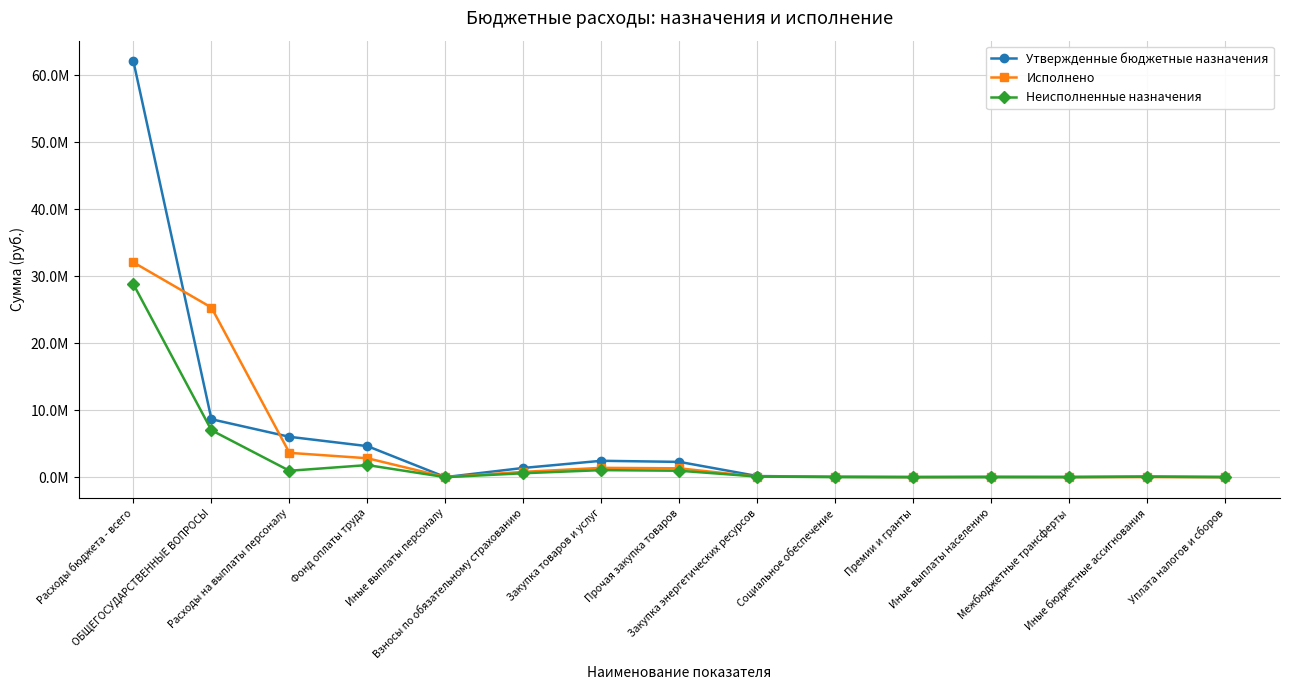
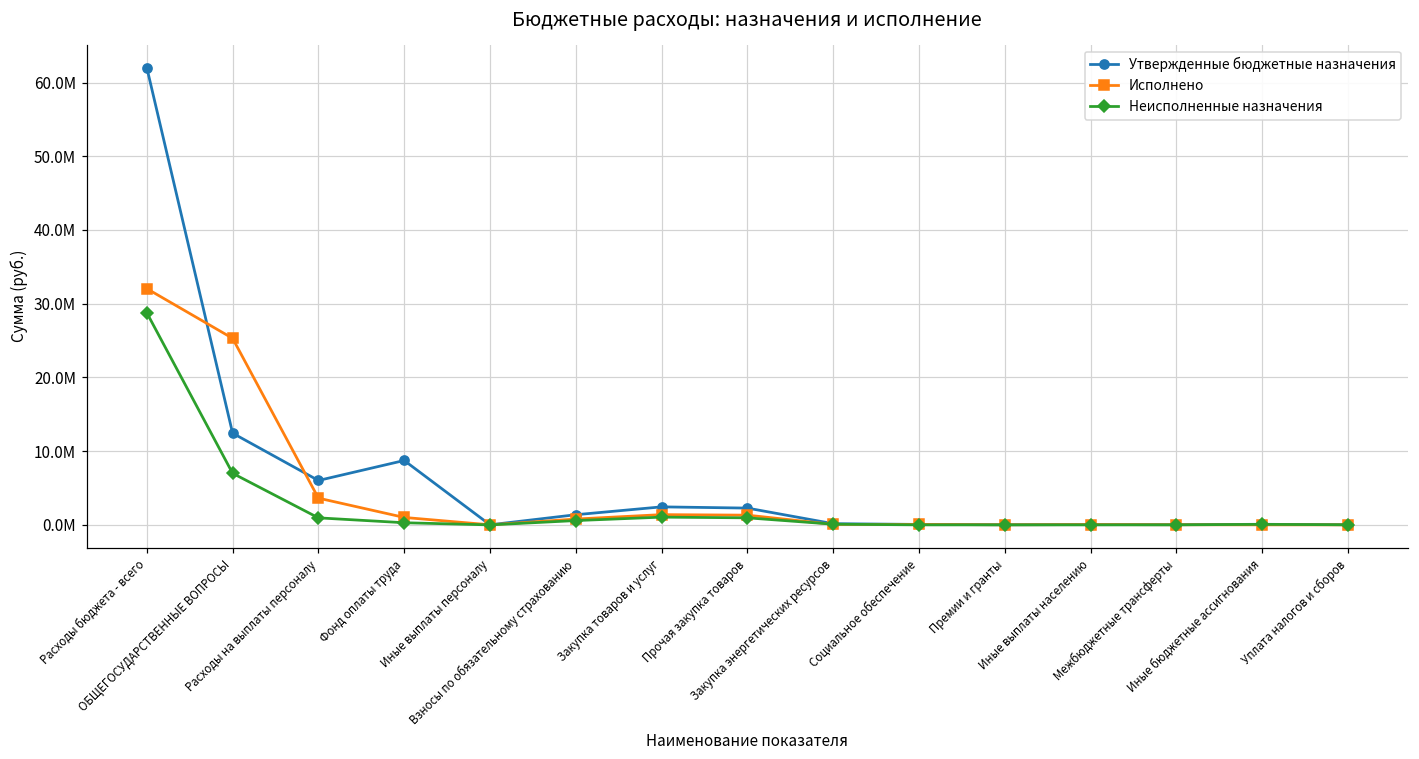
  {
    "Утвержденные бюджетные назначения": {
      "Расходы бюджета - всего": 62000000,
-     "ОБЩЕГОСУДАРСТВЕННЫЕ ВОПРОСЫ": 9000000,
+     "ОБЩЕГОСУДАРСТВЕННЫЕ ВОПРОСЫ": 12000000,
      "Расходы на выплаты персоналу": 6000000,
-     "Фонд оплаты труда": 5000000,
+     "Фонд оплаты труда": 9000000,
      "Взносы по обязательному страхованию": 1000000,
      "Закупка товаров и услуг": 2000000,
      "Прочая закупка товаров": 2000000
    },
    "Исполнено": {
      "Расходы бюджета - всего": 32000000,
      "ОБЩЕГОСУДАРСТВЕННЫЕ ВОПРОСЫ": 25000000,
      "Расходы на выплаты персоналу": 4000000,
-     "Фонд оплаты труда": 3000000
+     "Фонд оплаты труда": 1000000
    },
    "Неисполненные назначения": {
      "Расходы бюджета - всего": 29000000,
      "ОБЩЕГОСУДАРСТВЕННЫЕ ВОПРОСЫ": 7000000,
      "Расходы на выплаты персоналу": 1000000,
-     "Фонд оплаты труда": 2000000
+     "Фонд оплаты труда": 0
    }
  }
